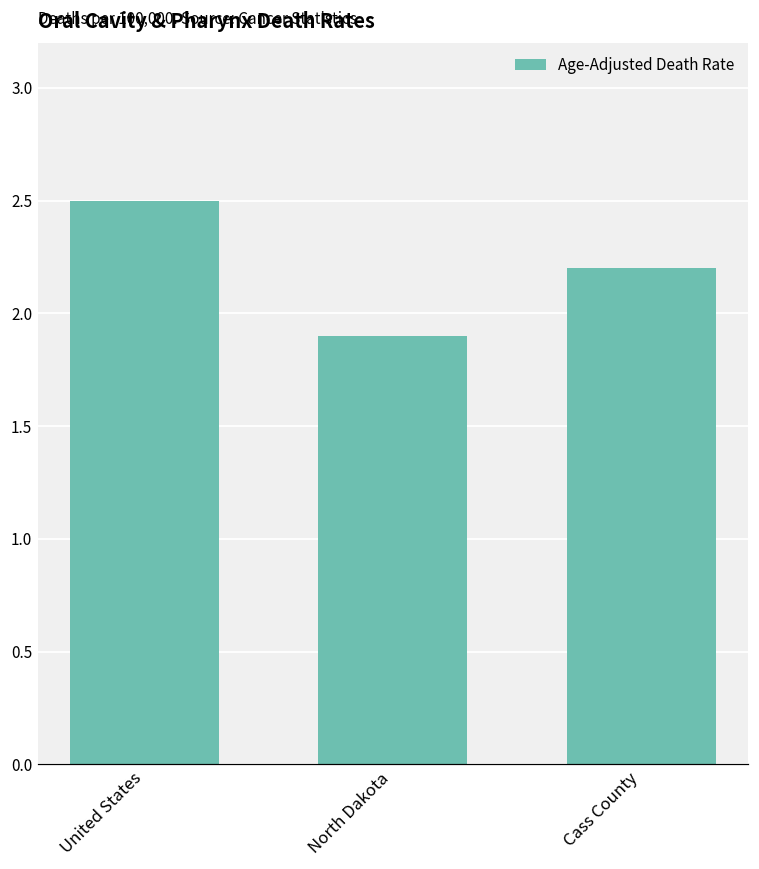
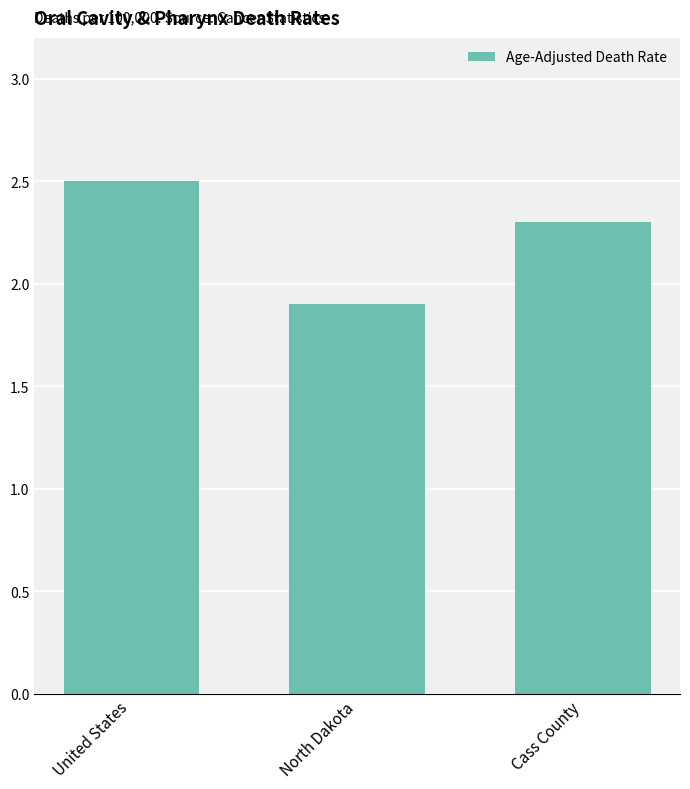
  {
    "United States": 2.5,
    "North Dakota": 1.9,
-   "Cass County": 2.2
+   "Cass County": 2.3
  }
